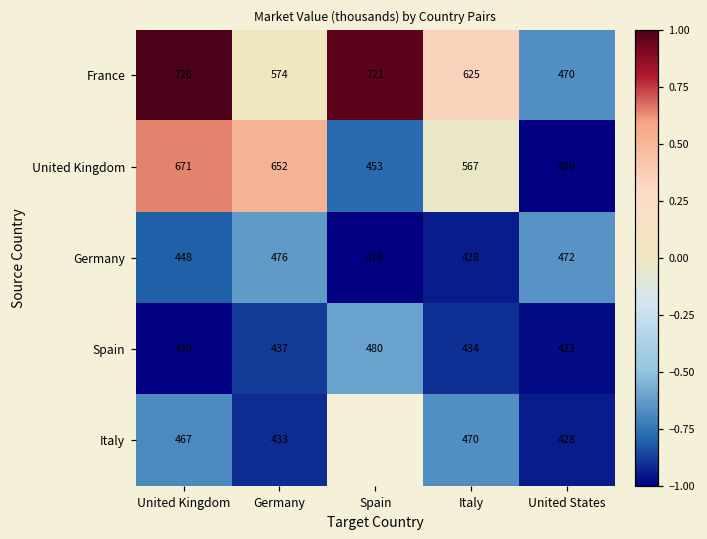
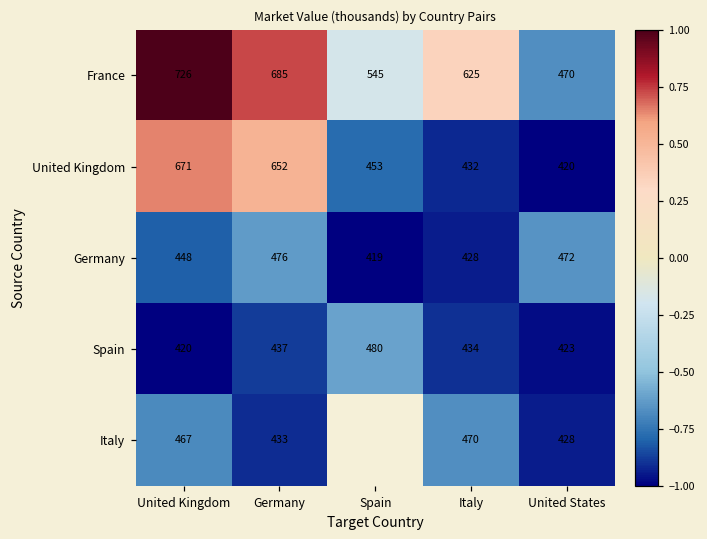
  {
    "France": {
      "United Kingdom": 726,
-     "Germany": 574,
-     "Spain": 721,
+     "Germany": 685,
+     "Spain": 545,
      "Italy": 625,
      "United States": 470
    },
    "United Kingdom": {
      "United Kingdom": 671,
      "Germany": 652,
      "Spain": 453,
-     "Italy": 567,
+     "Italy": 432,
      "United States": 420
    },
    "Germany": {
      "United Kingdom": 448,
      "Germany": 476,
      "Spain": 419,
      "Italy": 428,
      "United States": 472
    },
    "Spain": {
      "United Kingdom": 420,
      "Germany": 437,
      "Spain": 480,
      "Italy": 434,
      "United States": 423
    },
    "Italy": {
      "United Kingdom": 467,
      "Germany": 433,
      "Italy": 470,
      "United States": 428
    }
  }
